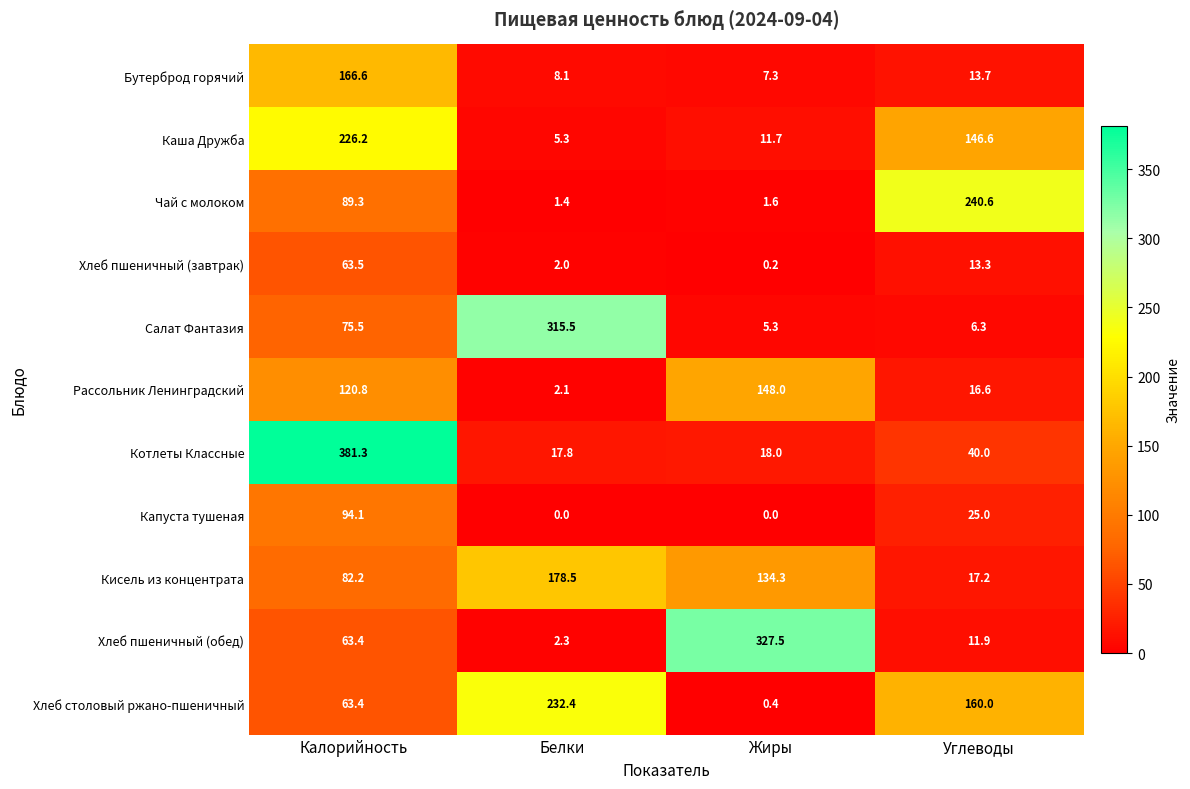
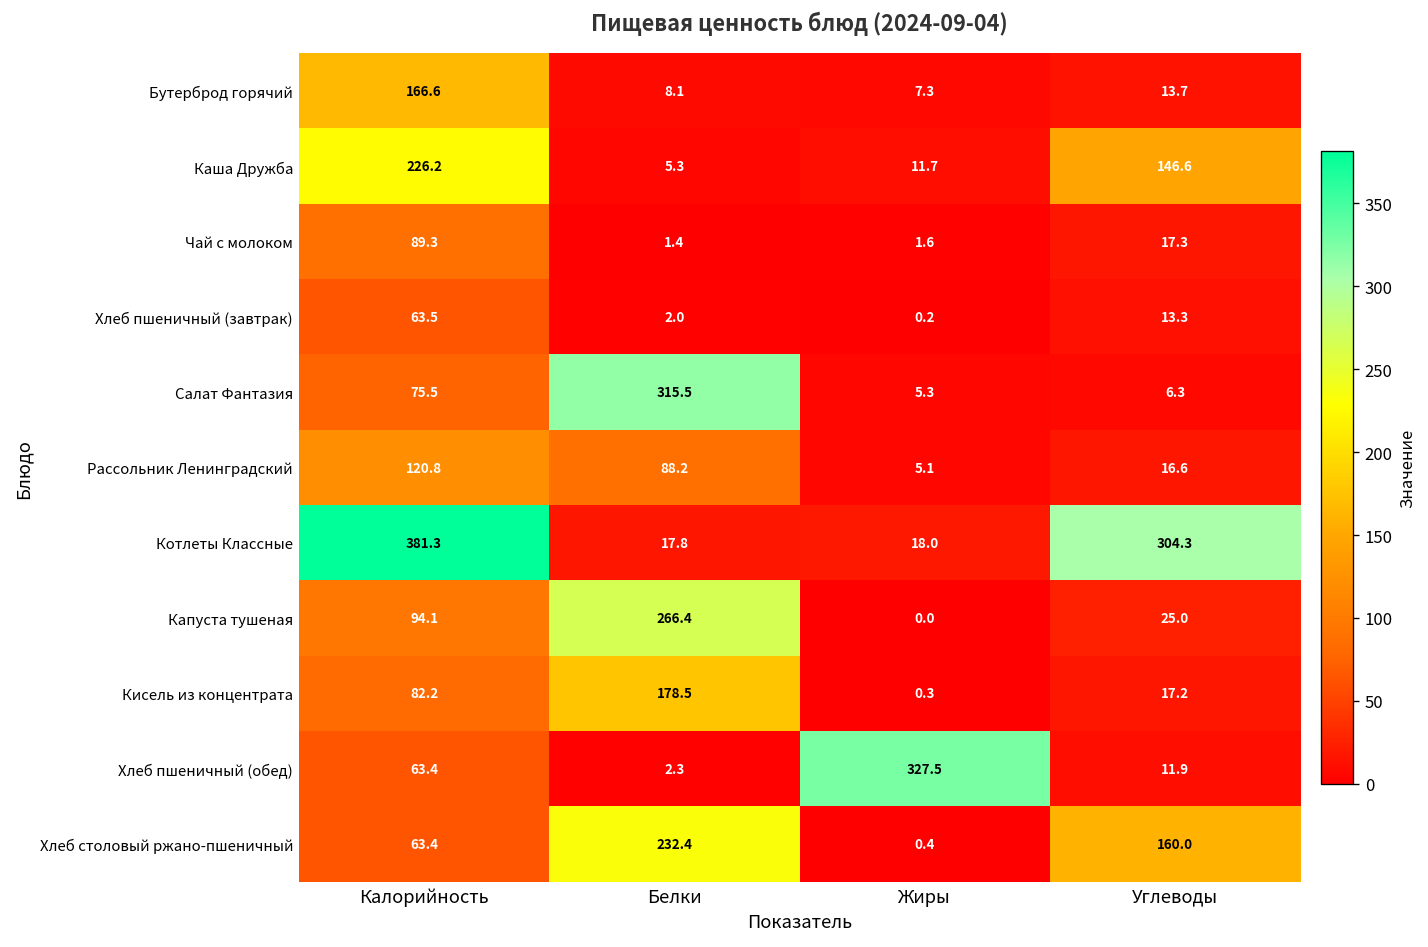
  {
    "Бутерброд горячий": {
      "Калорийность": 166.6,
      "Белки": 8.1,
      "Жиры": 7.3,
      "Углеводы": 13.7
    },
    "Каша Дружба": {
      "Калорийность": 226.2,
      "Белки": 5.3,
      "Жиры": 11.7,
      "Углеводы": 146.6
    },
    "Чай с молоком": {
      "Калорийность": 89.3,
      "Белки": 1.4,
      "Жиры": 1.6,
-     "Углеводы": 240.6
+     "Углеводы": 17.3
    },
    "Хлеб пшеничный (завтрак)": {
      "Калорийность": 63.5,
      "Белки": 2.0,
      "Жиры": 0.2,
      "Углеводы": 13.3
    },
    "Салат Фантазия": {
      "Калорийность": 75.5,
      "Белки": 315.5,
      "Жиры": 5.3,
      "Углеводы": 6.3
    },
    "Рассольник Ленинградский": {
      "Калорийность": 120.8,
-     "Белки": 2.1,
-     "Жиры": 148.0,
+     "Белки": 88.2,
+     "Жиры": 5.1,
      "Углеводы": 16.6
    },
    "Котлеты Классные": {
      "Калорийность": 381.3,
      "Белки": 17.8,
      "Жиры": 18.0,
-     "Углеводы": 40.0
+     "Углеводы": 304.3
    },
    "Капуста тушеная": {
      "Калорийность": 94.1,
-     "Белки": 0.0,
+     "Белки": 266.4,
      "Жиры": 0.0,
      "Углеводы": 25.0
    },
    "Кисель из концентрата": {
      "Калорийность": 82.2,
      "Белки": 178.5,
-     "Жиры": 134.3,
+     "Жиры": 0.3,
      "Углеводы": 17.2
    },
    "Хлеб пшеничный (обед)": {
      "Калорийность": 63.4,
      "Белки": 2.3,
      "Жиры": 327.5,
      "Углеводы": 11.9
    },
    "Хлеб столовый ржано-пшеничный": {
      "Калорийность": 63.4,
      "Белки": 232.4,
      "Жиры": 0.4,
      "Углеводы": 160.0
    }
  }
